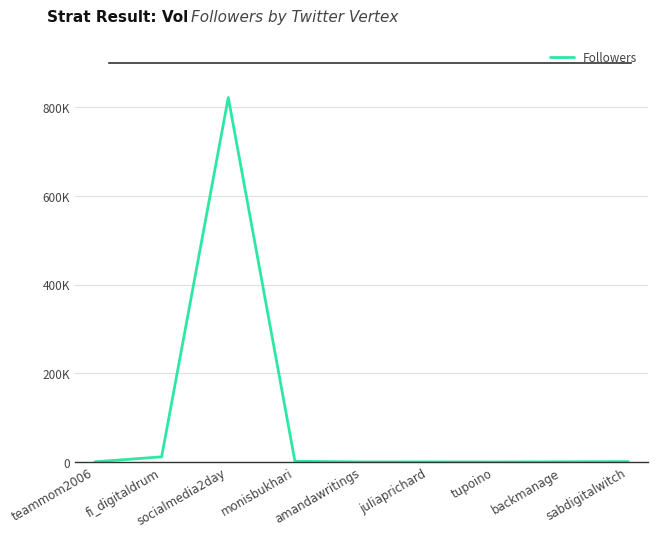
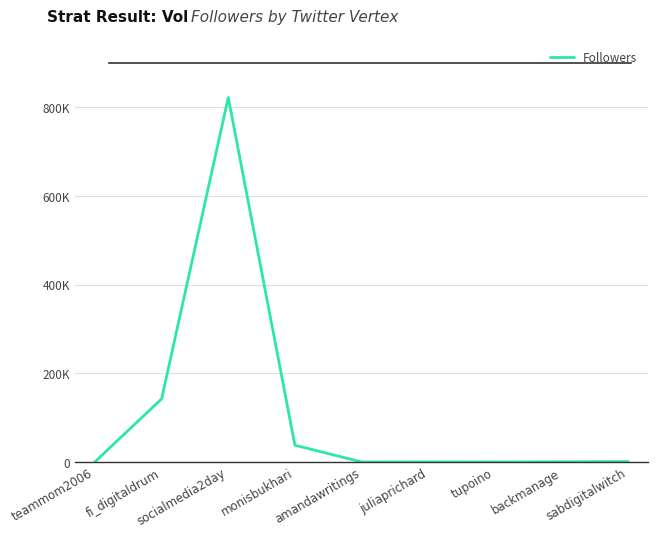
  {
    "teammom2006": 0,
-   "fi_digitaldrum": 10000,
+   "fi_digitaldrum": 140000,
    "socialmedia2day": 820000,
-   "monisbukhari": 0,
+   "monisbukhari": 40000,
    "amandawritings": 0,
    "juliaprichard": 0,
    "tupoino": 0,
    "backmanage": 0,
    "sabdigitalwitch": 0
  }
